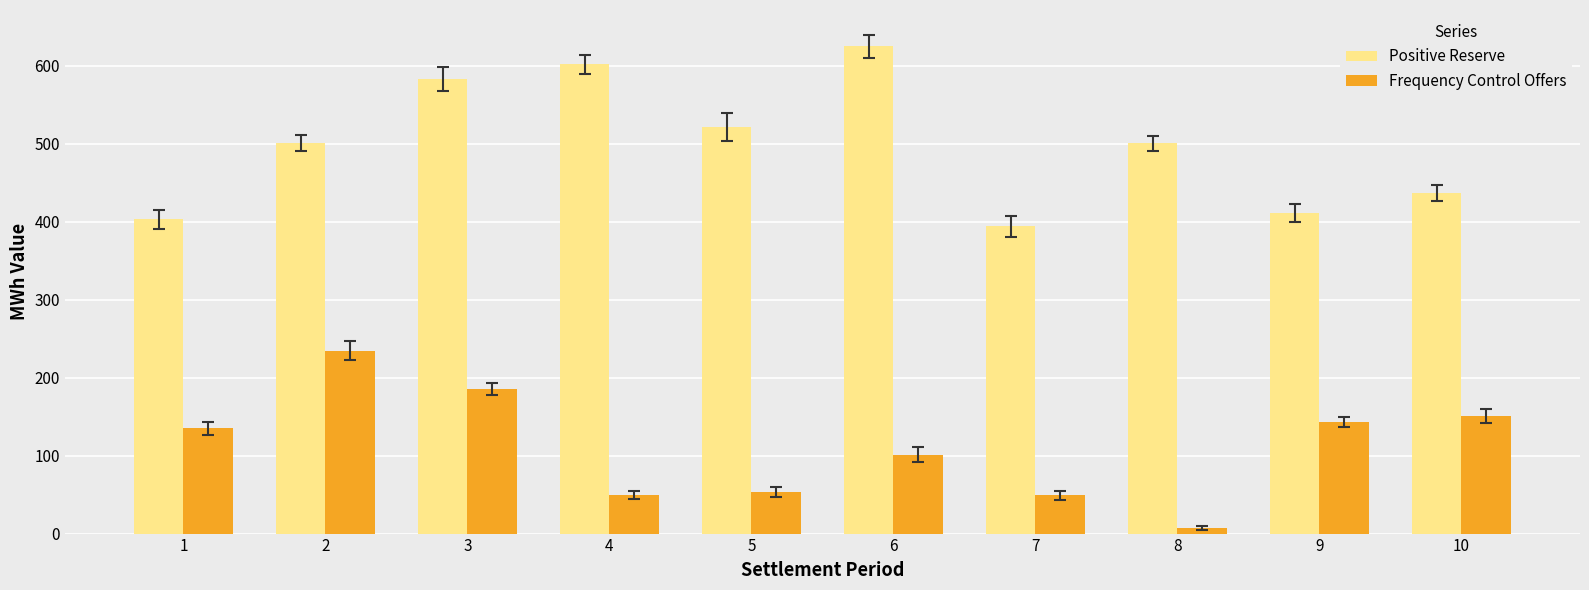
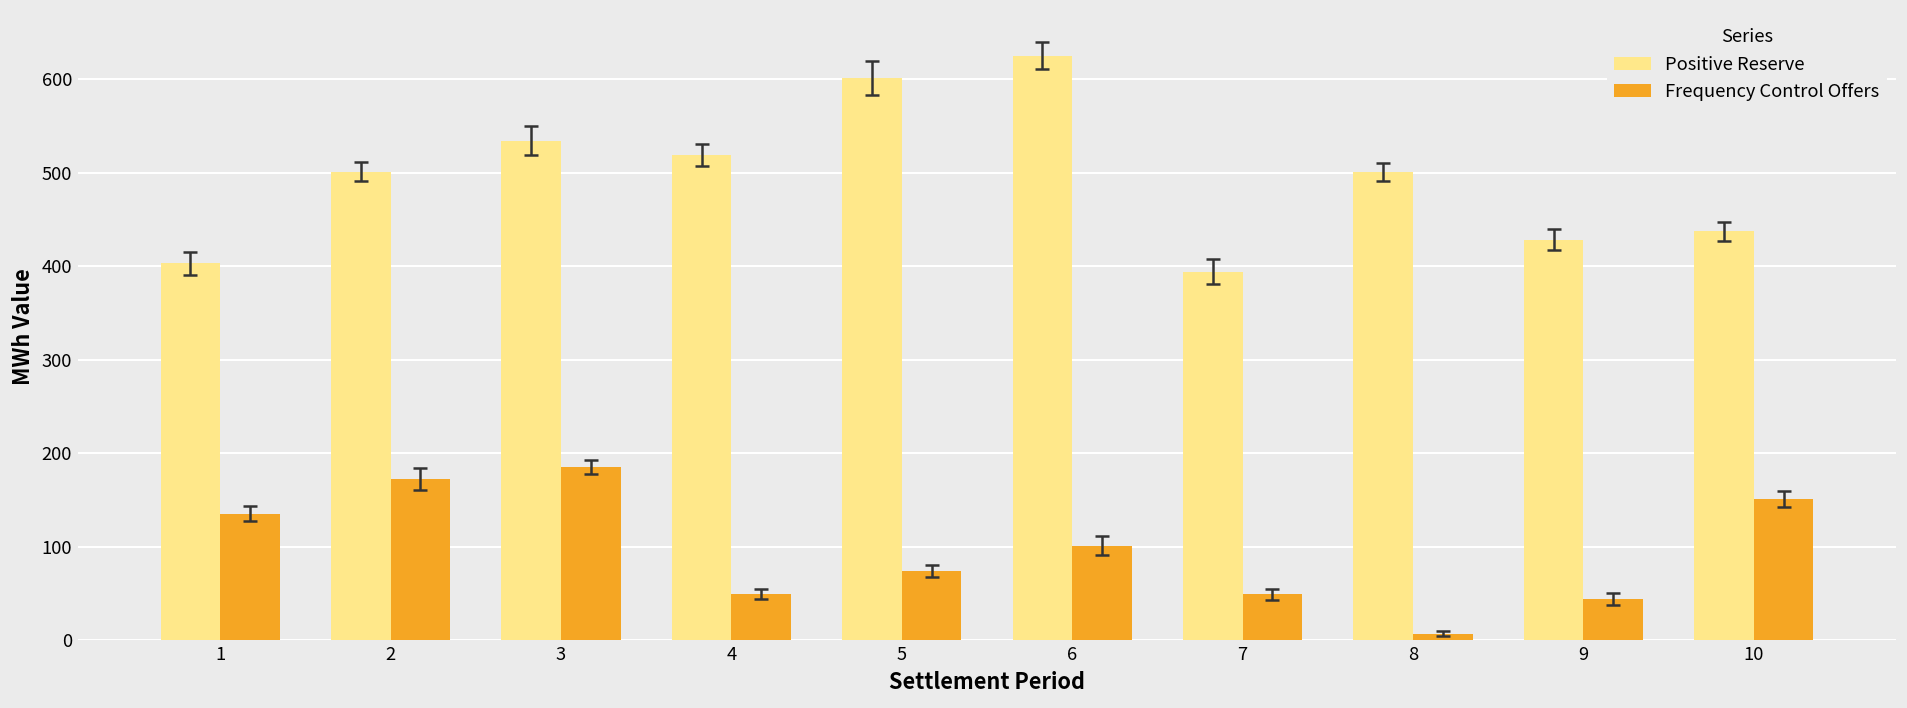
  {
    "Positive Reserve": {
      "1": 400,
      "2": 500,
-     "3": 580,
-     "4": 600,
-     "5": 520,
+     "3": 530,
+     "4": 520,
+     "5": 600,
      "6": 630,
      "7": 390,
      "8": 500,
-     "9": 410,
+     "9": 430,
      "10": 440
    },
    "Frequency Control Offers": {
      "1": 140,
-     "2": 230,
+     "2": 170,
      "3": 190,
      "4": 50,
-     "5": 50,
+     "5": 70,
      "6": 100,
      "7": 50,
      "8": 10,
-     "9": 140,
+     "9": 40,
      "10": 150
    }
  }
